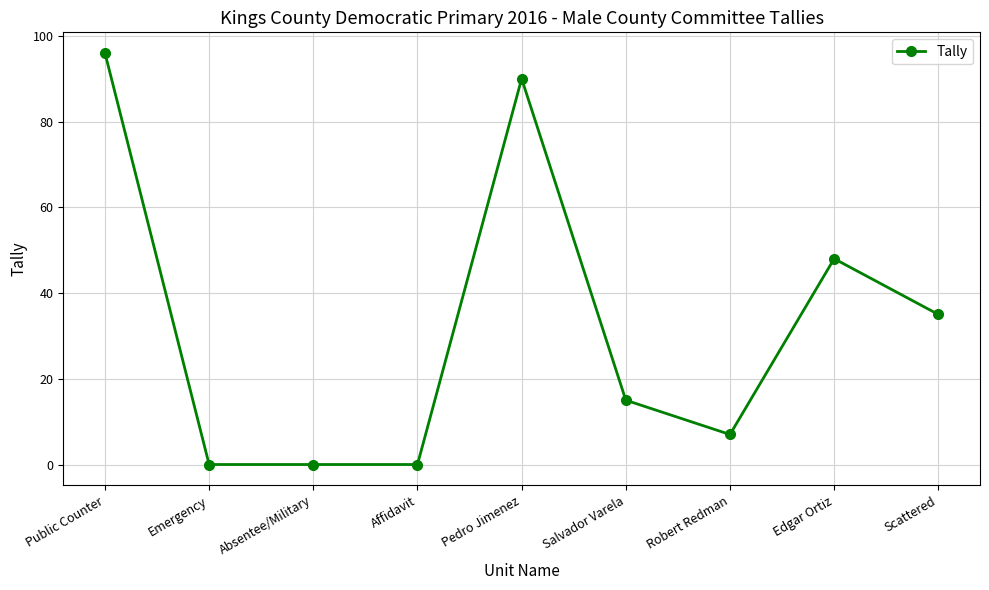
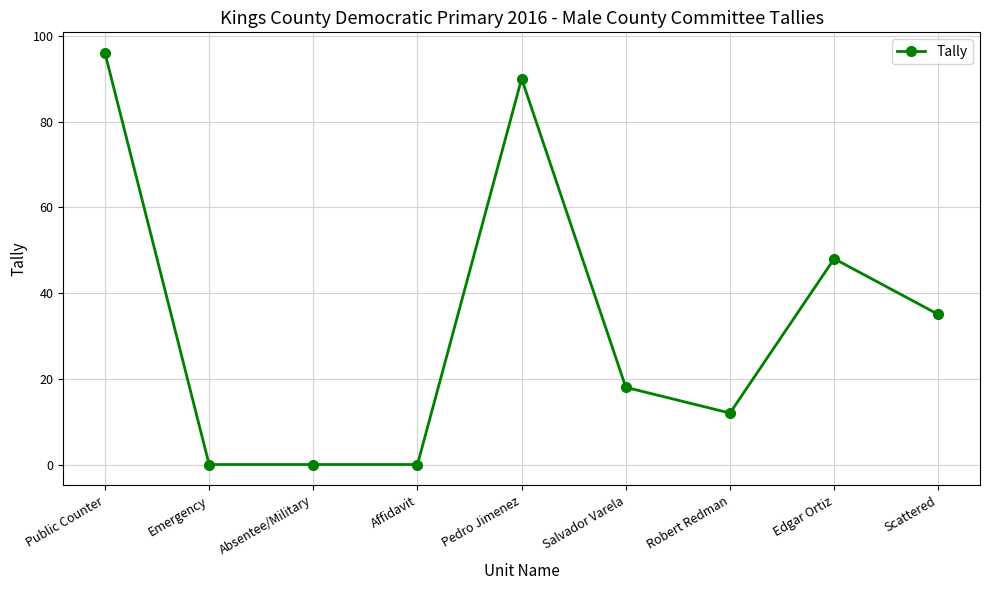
  {
    "Public Counter": 96,
    "Emergency": 0,
    "Absentee/Military": 0,
    "Affidavit": 0,
    "Pedro Jimenez": 90,
-   "Salvador Varela": 15,
-   "Robert Redman": 7,
+   "Salvador Varela": 18,
+   "Robert Redman": 12,
    "Edgar Ortiz": 48,
    "Scattered": 35
  }
